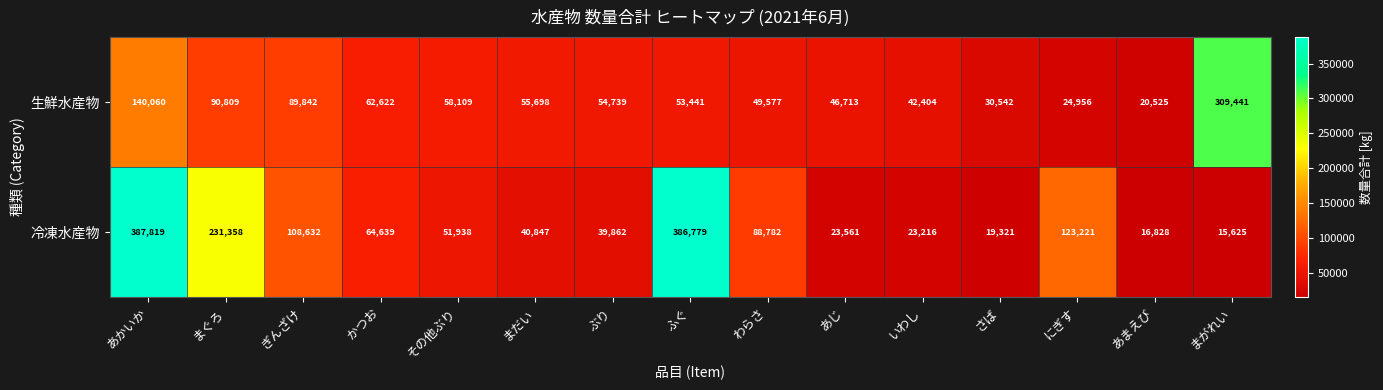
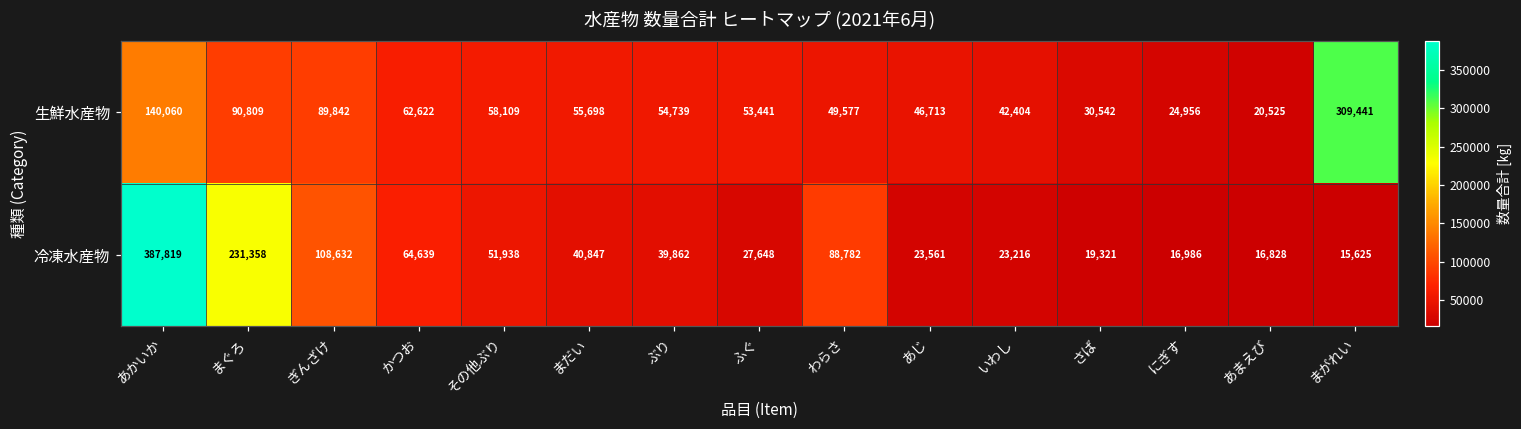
  {
    "生鮮水産物": {
      "あかいか": "140,060",
      "まぐろ": "90,809",
      "ぎんざけ": "89,842",
      "かつお": "62,622",
      "その他ぶり": "58,109",
      "まだい": "55,698",
      "ぶり": "54,739",
      "ふぐ": "53,441",
      "わらさ": "49,577",
      "あじ": "46,713",
      "いわし": "42,404",
      "さば": "30,542",
      "にぎす": "24,956",
      "あまえび": "20,525",
      "まがれい": "309,441"
    },
    "冷凍水産物": {
      "あかいか": "387,819",
      "まぐろ": "231,358",
      "ぎんざけ": "108,632",
      "かつお": "64,639",
      "その他ぶり": "51,938",
      "まだい": "40,847",
      "ぶり": "39,862",
-     "ふぐ": "386,779",
+     "ふぐ": "27,648",
      "わらさ": "88,782",
      "あじ": "23,561",
      "いわし": "23,216",
      "さば": "19,321",
-     "にぎす": "123,221",
+     "にぎす": "16,986",
      "あまえび": "16,828",
      "まがれい": "15,625"
    }
  }
